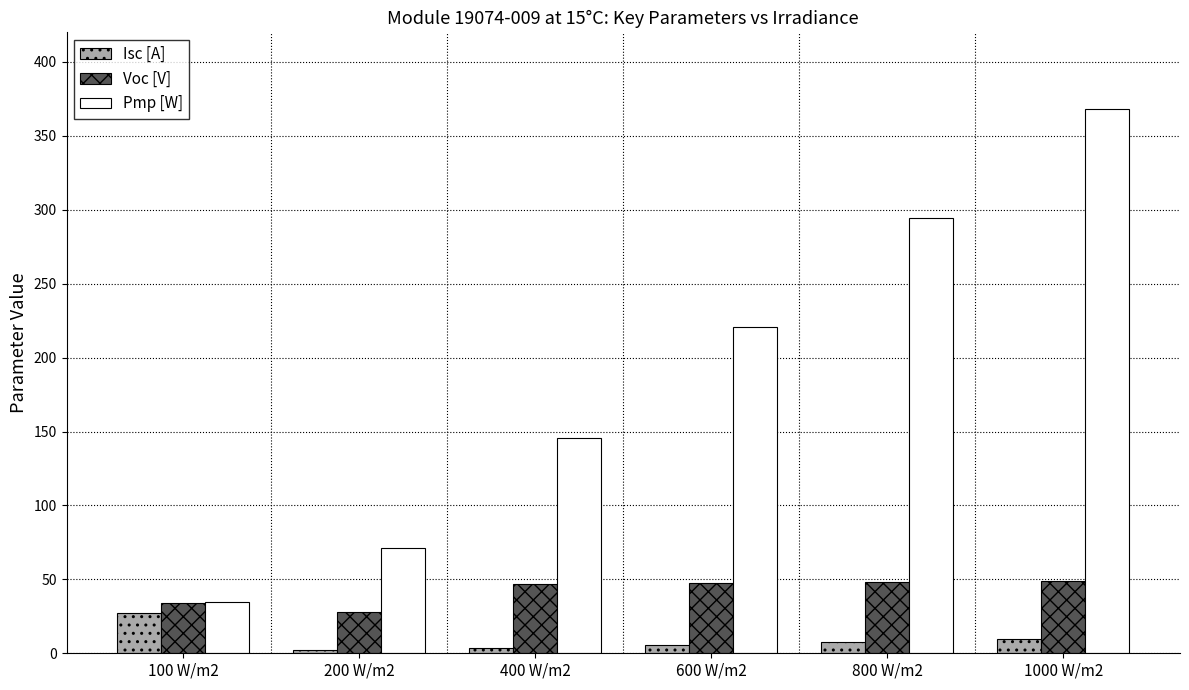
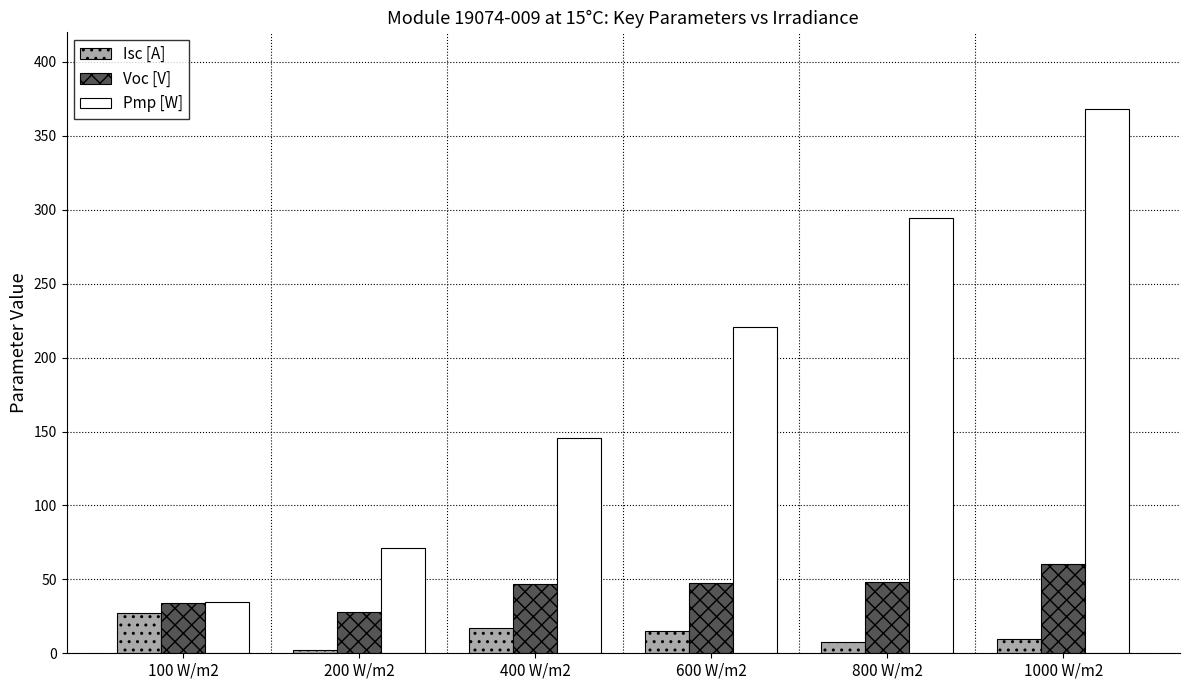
  {
    "Isc [A]": {
      "100 W/m2": 27,
      "200 W/m2": 2,
-     "400 W/m2": 4,
-     "600 W/m2": 6,
+     "400 W/m2": 17,
+     "600 W/m2": 15,
      "800 W/m2": 8,
      "1000 W/m2": 10
    },
    "Voc [V]": {
      "100 W/m2": 34,
      "200 W/m2": 28,
      "400 W/m2": 47,
      "600 W/m2": 48,
      "800 W/m2": 48,
-     "1000 W/m2": 49
+     "1000 W/m2": 60
    },
    "Pmp [W]": {
      "100 W/m2": 35,
      "200 W/m2": 71,
      "400 W/m2": 146,
      "600 W/m2": 220,
      "800 W/m2": 295,
      "1000 W/m2": 368
    }
  }
